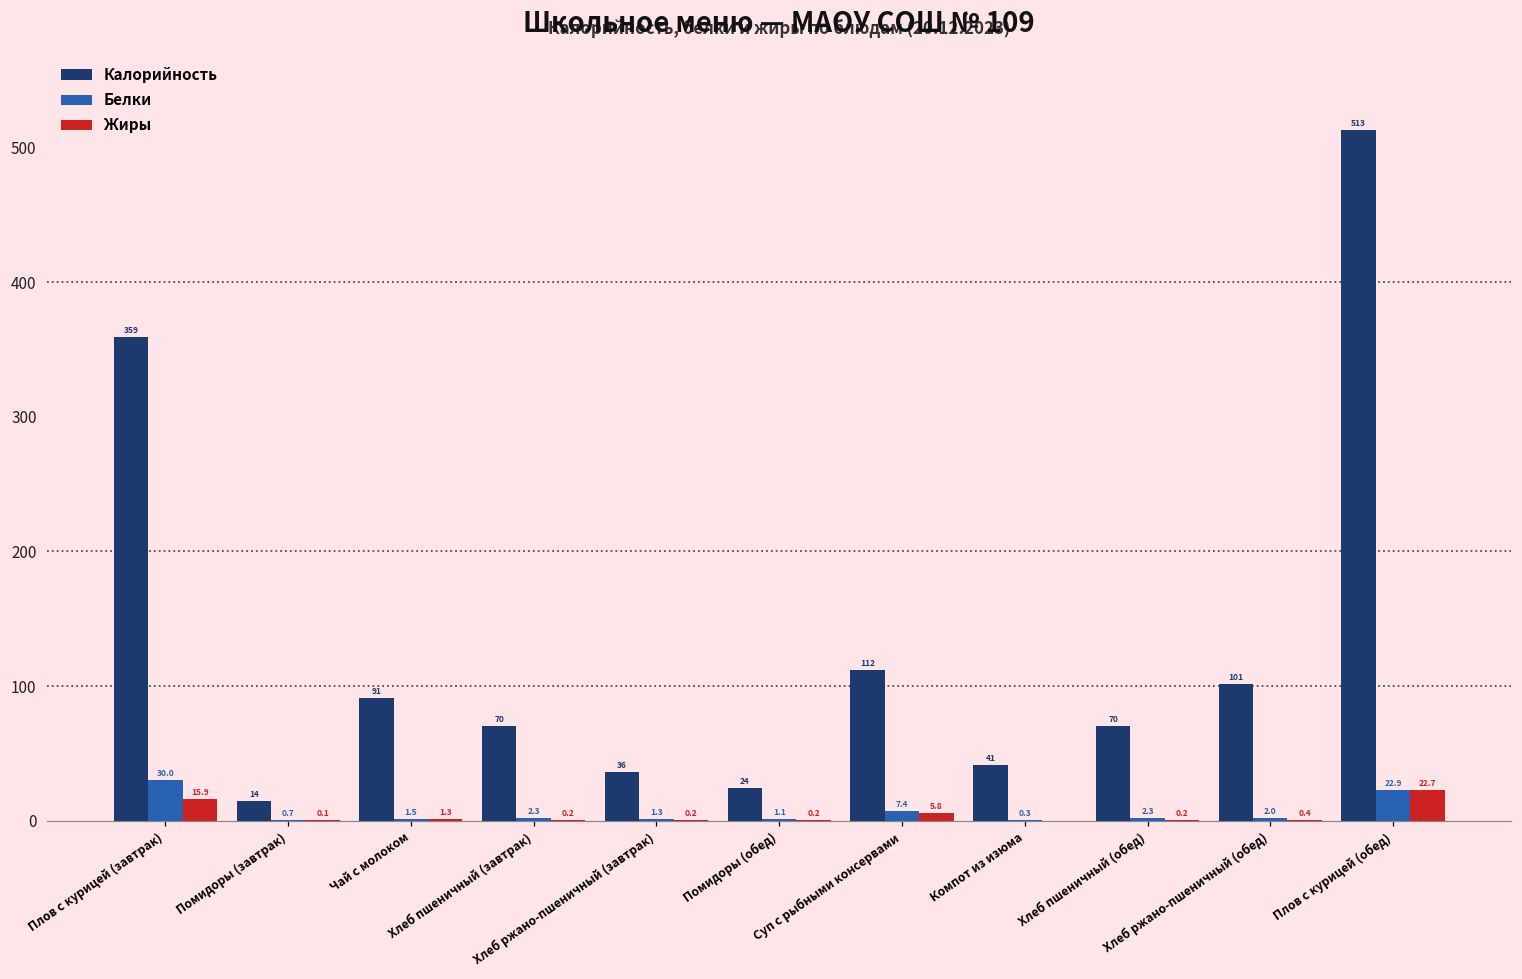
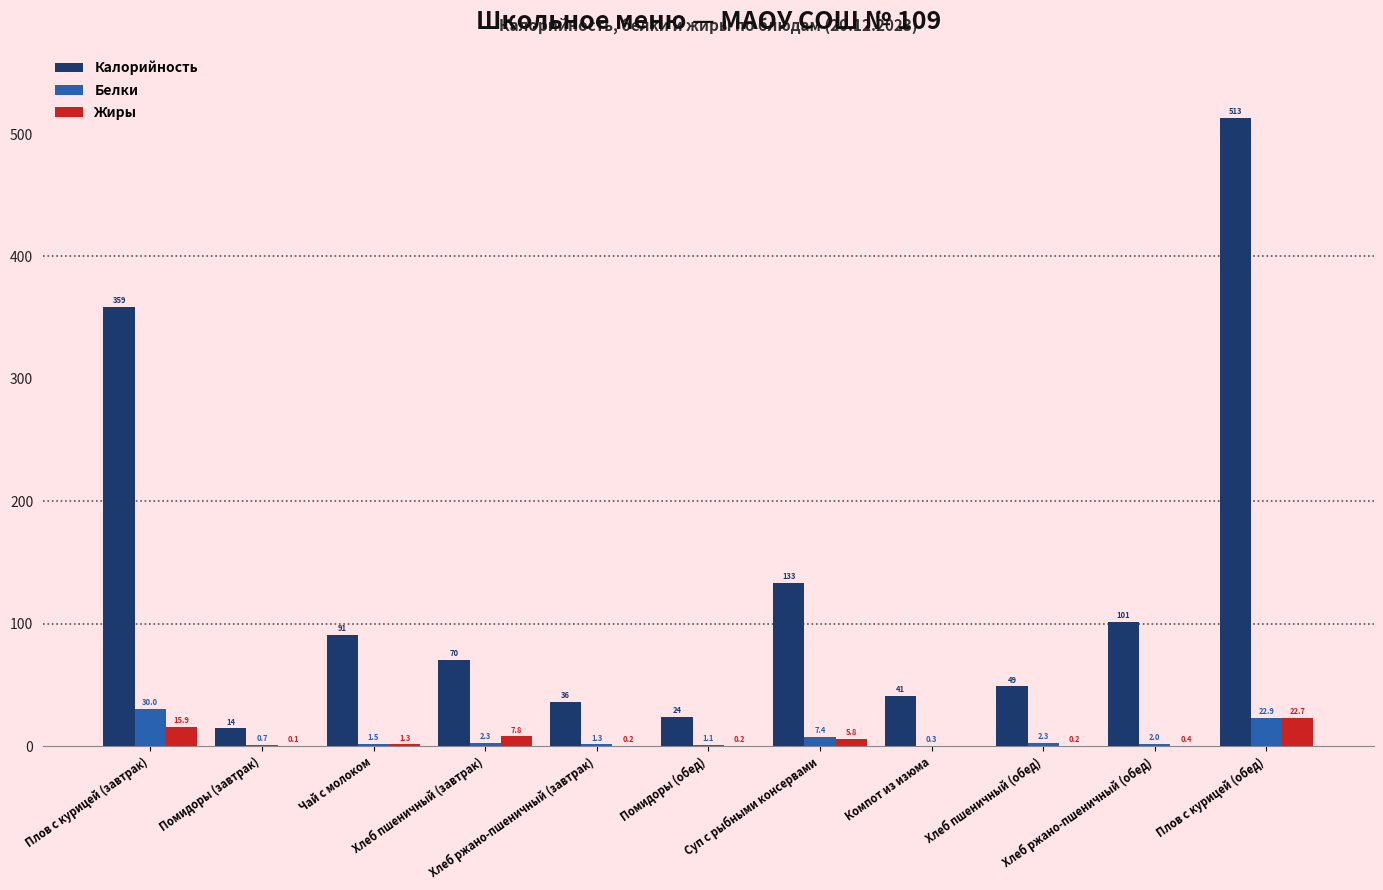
  {
    "Калорийность": {
      "Плов с курицей (завтрак)": 359,
      "Помидоры (завтрак)": 14,
      "Чай с молоком": 91,
      "Хлеб пшеничный (завтрак)": 70,
      "Хлеб ржано-пшеничный (завтрак)": 36,
      "Помидоры (обед)": 24,
-     "Суп с рыбными консервами": 112,
+     "Суп с рыбными консервами": 133,
      "Компот из изюма": 41,
-     "Хлеб пшеничный (обед)": 70,
+     "Хлеб пшеничный (обед)": 49,
      "Хлеб ржано-пшеничный (обед)": 101,
      "Плов с курицей (обед)": 513
    },
    "Белки": {
      "Плов с курицей (завтрак)": 30.0,
      "Помидоры (завтрак)": 0.7,
      "Чай с молоком": 1.5,
      "Хлеб пшеничный (завтрак)": 2.3,
      "Хлеб ржано-пшеничный (завтрак)": 1.3,
      "Помидоры (обед)": 1.1,
      "Суп с рыбными консервами": 7.4,
      "Компот из изюма": 0.3,
      "Хлеб пшеничный (обед)": 2.3,
      "Хлеб ржано-пшеничный (обед)": 2.0,
      "Плов с курицей (обед)": 22.9
    },
    "Жиры": {
      "Плов с курицей (завтрак)": 15.9,
      "Помидоры (завтрак)": 0.1,
      "Чай с молоком": 1.3,
-     "Хлеб пшеничный (завтрак)": 0.2,
+     "Хлеб пшеничный (завтрак)": 7.8,
      "Хлеб ржано-пшеничный (завтрак)": 0.2,
      "Помидоры (обед)": 0.2,
      "Суп с рыбными консервами": 5.8,
      "Хлеб пшеничный (обед)": 0.2,
      "Хлеб ржано-пшеничный (обед)": 0.4,
      "Плов с курицей (обед)": 22.7
    }
  }
